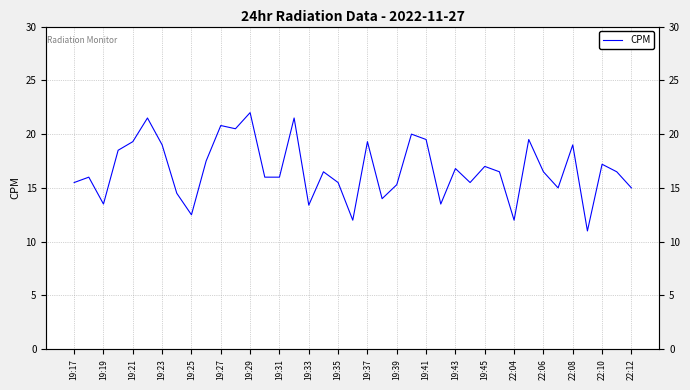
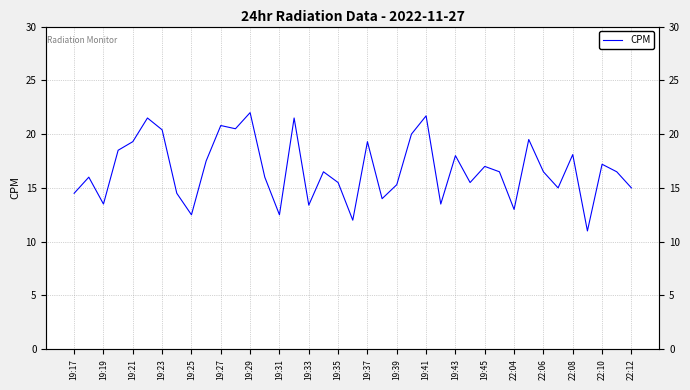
  {
-   "19:17": 15.5,
+   "19:17": 14.5,
    "19:19": 13.5,
    "19:21": 19.3,
-   "19:23": 19.0,
+   "19:23": 20.4,
    "19:25": 12.5,
    "19:27": 20.8,
    "19:29": 22.0,
-   "19:31": 16.0,
+   "19:31": 12.5,
    "19:33": 13.4,
    "19:35": 15.5,
    "19:37": 19.3,
    "19:39": 15.3,
-   "19:41": 19.5,
-   "19:43": 16.8,
+   "19:41": 21.7,
+   "19:43": 18.0,
    "19:45": 17.0,
-   "22:04": 12,
+   "22:04": 13,
    "22:06": 16.5,
-   "22:08": 19.0,
+   "22:08": 18.1,
    "22:10": 17.2,
    "22:12": 15.0
  }
